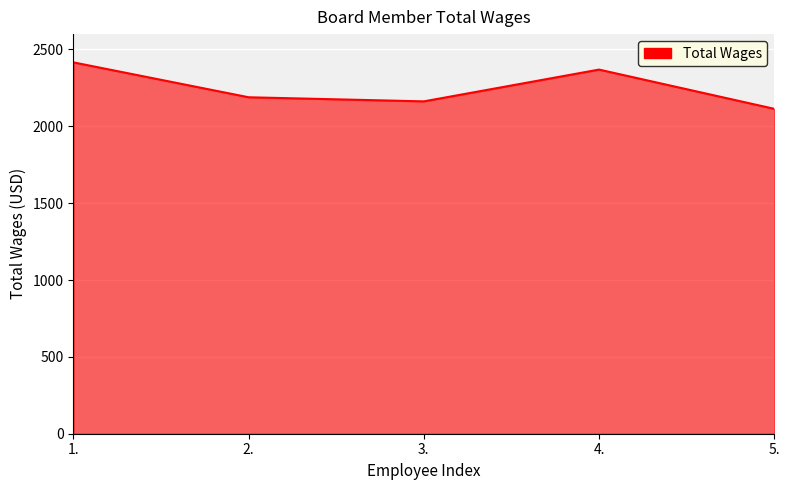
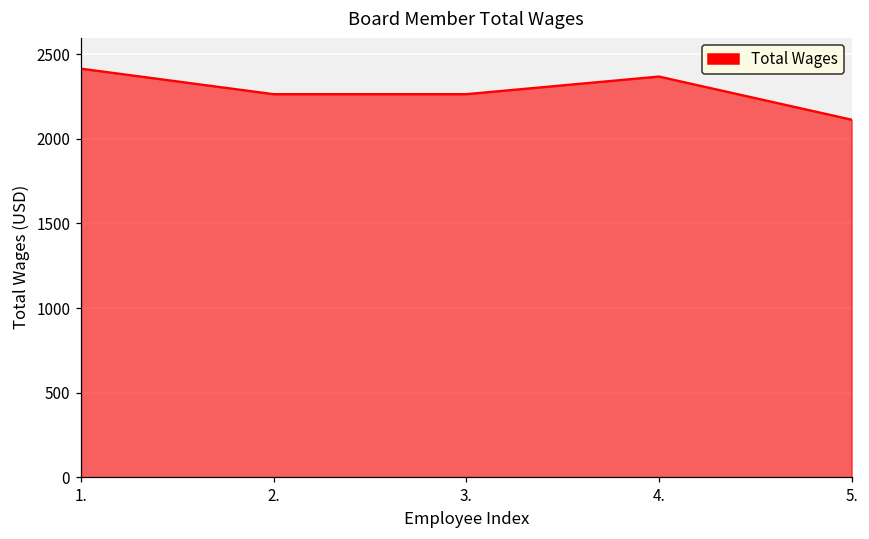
  {
    "1.": 2420,
-   "2.": 2190,
-   "3.": 2160,
+   "2.": 2270,
+   "3.": 2270,
    "4.": 2370,
    "5.": 2110
  }
